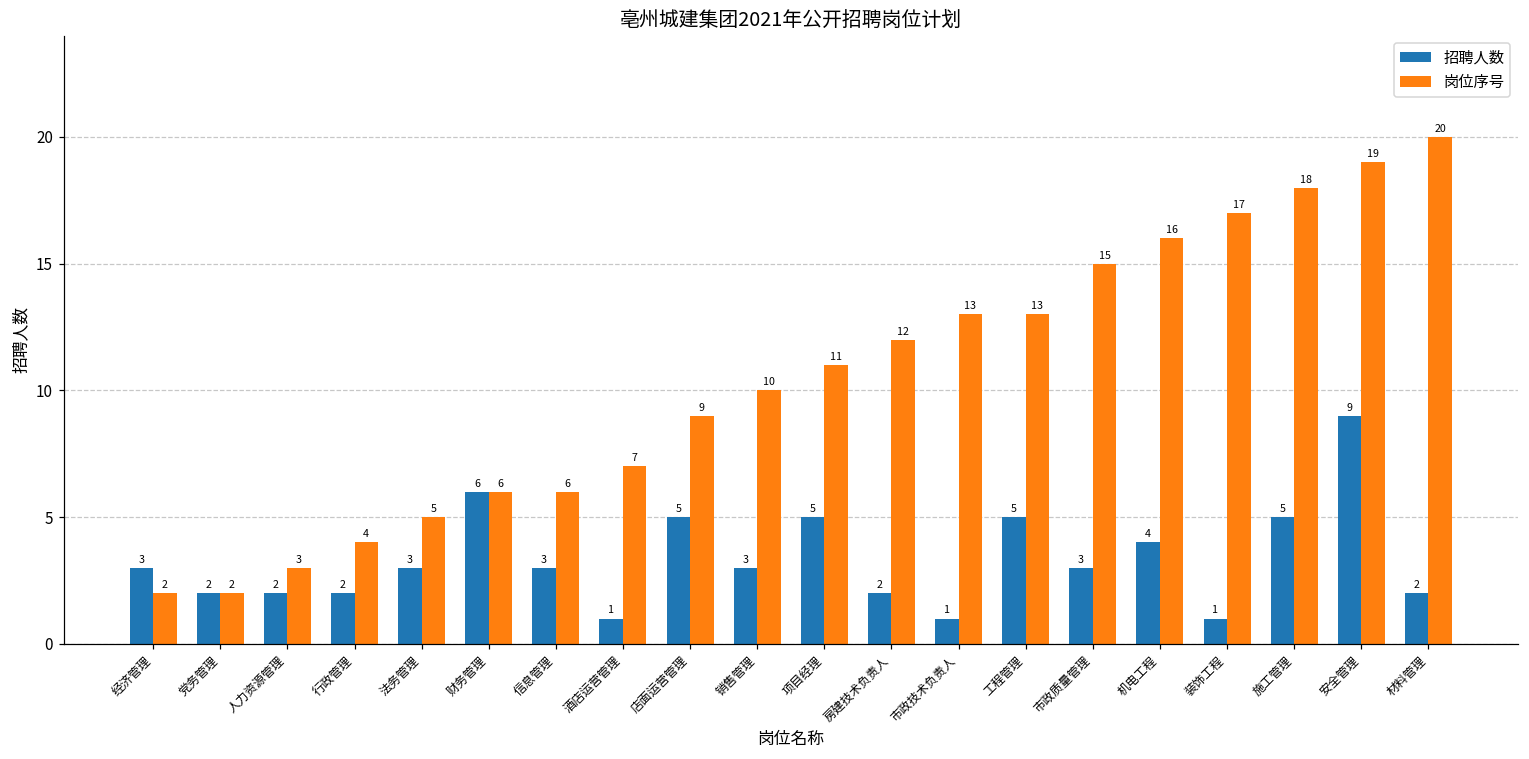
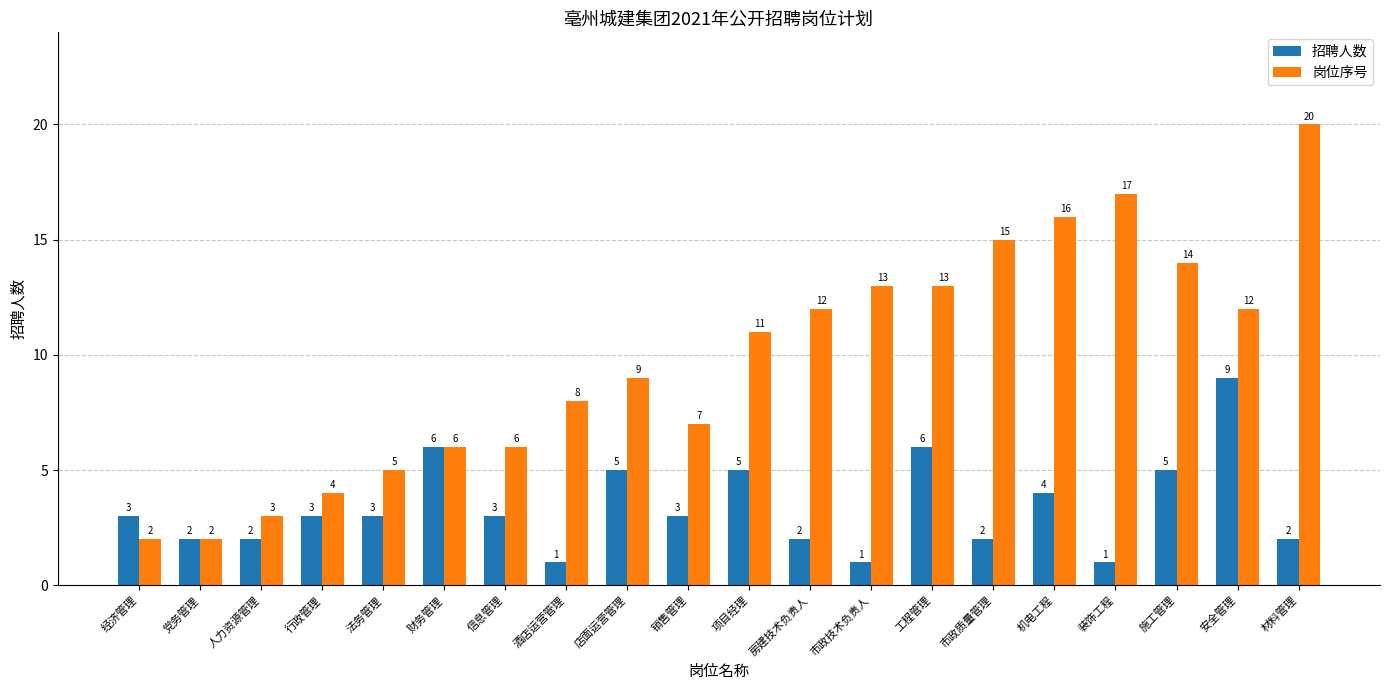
  {
    "招聘人数": {
      "经济管理": 3,
      "党务管理": 2,
      "人力资源管理": 2,
-     "行政管理": 2,
+     "行政管理": 3,
      "法务管理": 3,
      "财务管理": 6,
      "信息管理": 3,
      "酒店运营管理": 1,
      "店面运营管理": 5,
      "销售管理": 3,
      "项目经理": 5,
      "房建技术负责人": 2,
      "市政技术负责人": 1,
-     "工程管理": 5,
-     "市政质量管理": 3,
+     "工程管理": 6,
+     "市政质量管理": 2,
      "机电工程": 4,
      "装饰工程": 1,
      "施工管理": 5,
      "安全管理": 9,
      "材料管理": 2
    },
    "岗位序号": {
      "经济管理": 2,
      "党务管理": 2,
      "人力资源管理": 3,
      "行政管理": 4,
      "法务管理": 5,
      "财务管理": 6,
      "信息管理": 6,
-     "酒店运营管理": 7,
+     "酒店运营管理": 8,
      "店面运营管理": 9,
-     "销售管理": 10,
+     "销售管理": 7,
      "项目经理": 11,
      "房建技术负责人": 12,
      "市政技术负责人": 13,
      "工程管理": 13,
      "市政质量管理": 15,
      "机电工程": 16,
      "装饰工程": 17,
-     "施工管理": 18,
-     "安全管理": 19,
+     "施工管理": 14,
+     "安全管理": 12,
      "材料管理": 20
    }
  }
